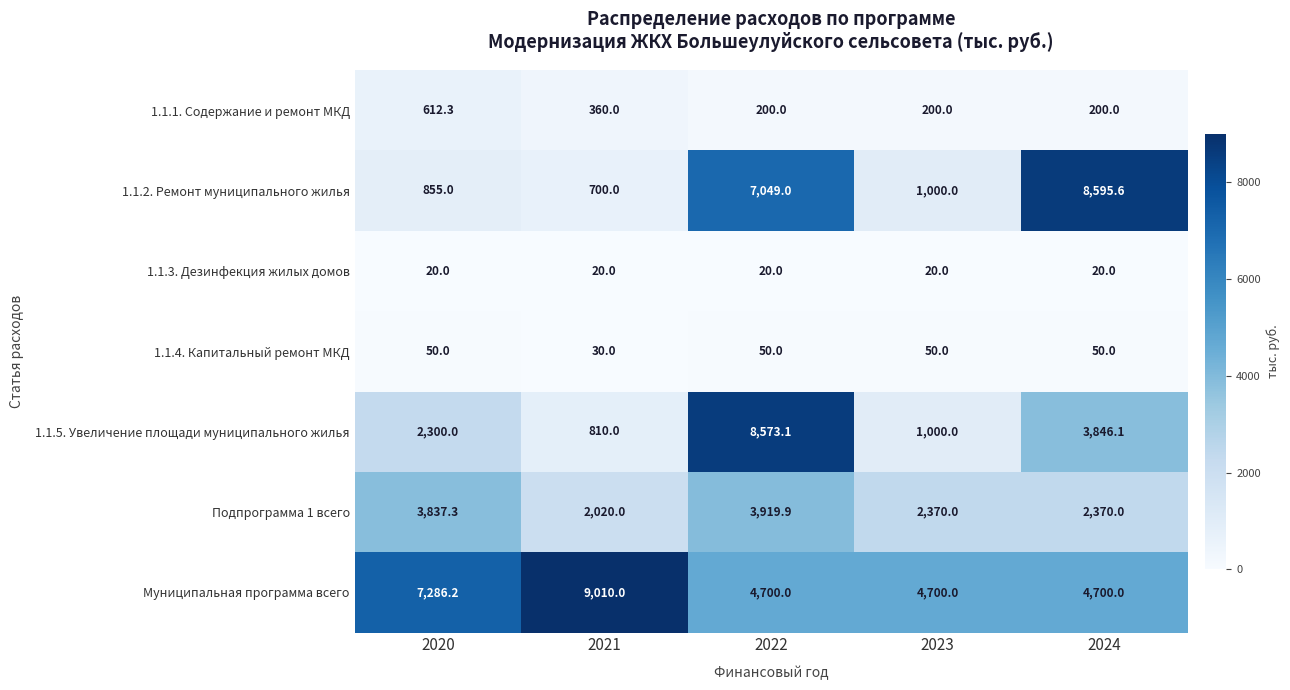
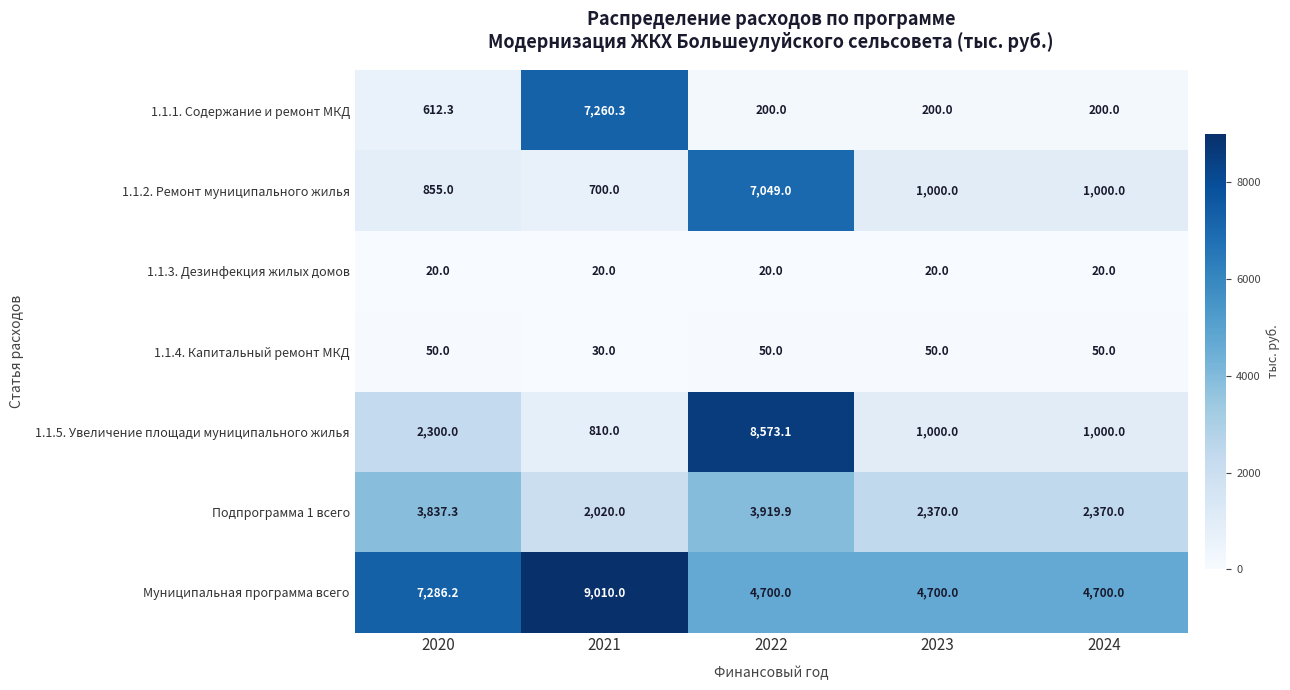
  {
    "1.1.1. Содержание и ремонт МКД": {
      "2020": "612.3",
-     "2021": "360.0",
+     "2021": "7,260.3",
      "2022": "200.0",
      "2023": "200.0",
      "2024": "200.0"
    },
    "1.1.2. Ремонт муниципального жилья": {
      "2020": "855.0",
      "2021": "700.0",
      "2022": "7,049.0",
      "2023": "1,000.0",
-     "2024": "8,595.6"
+     "2024": "1,000.0"
    },
    "1.1.3. Дезинфекция жилых домов": {
      "2020": "20.0",
      "2021": "20.0",
      "2022": "20.0",
      "2023": "20.0",
      "2024": "20.0"
    },
    "1.1.4. Капитальный ремонт МКД": {
      "2020": "50.0",
      "2021": "30.0",
      "2022": "50.0",
      "2023": "50.0",
      "2024": "50.0"
    },
    "1.1.5. Увеличение площади муниципального жилья": {
      "2020": "2,300.0",
      "2021": "810.0",
      "2022": "8,573.1",
      "2023": "1,000.0",
-     "2024": "3,846.1"
+     "2024": "1,000.0"
    },
    "Подпрограмма 1 всего": {
      "2020": "3,837.3",
      "2021": "2,020.0",
      "2022": "3,919.9",
      "2023": "2,370.0",
      "2024": "2,370.0"
    },
    "Муниципальная программа всего": {
      "2020": "7,286.2",
      "2021": "9,010.0",
      "2022": "4,700.0",
      "2023": "4,700.0",
      "2024": "4,700.0"
    }
  }
